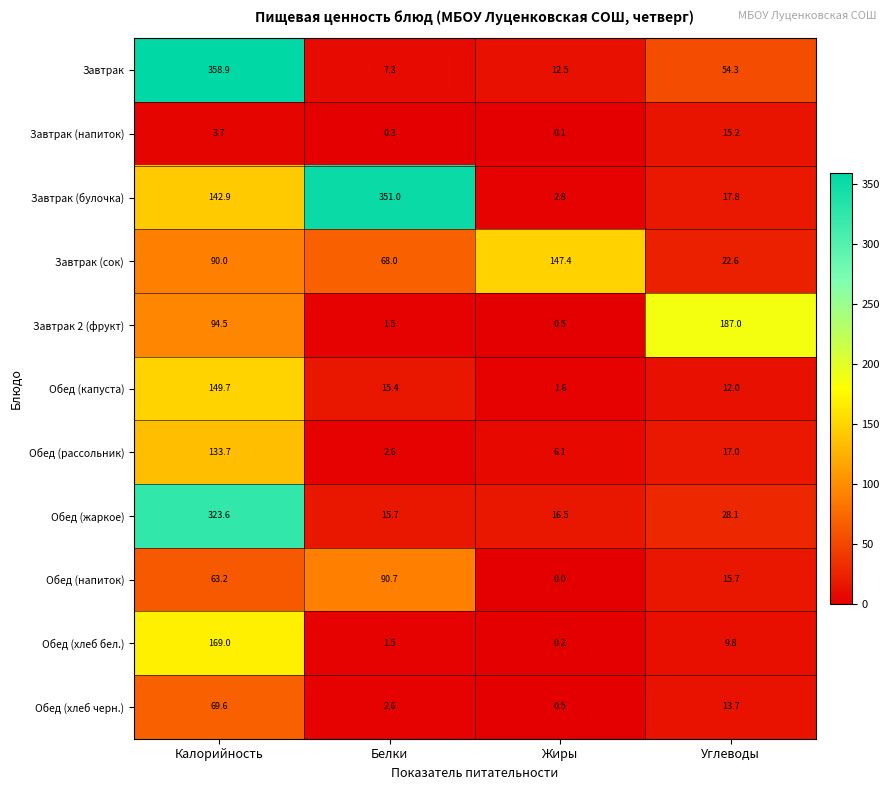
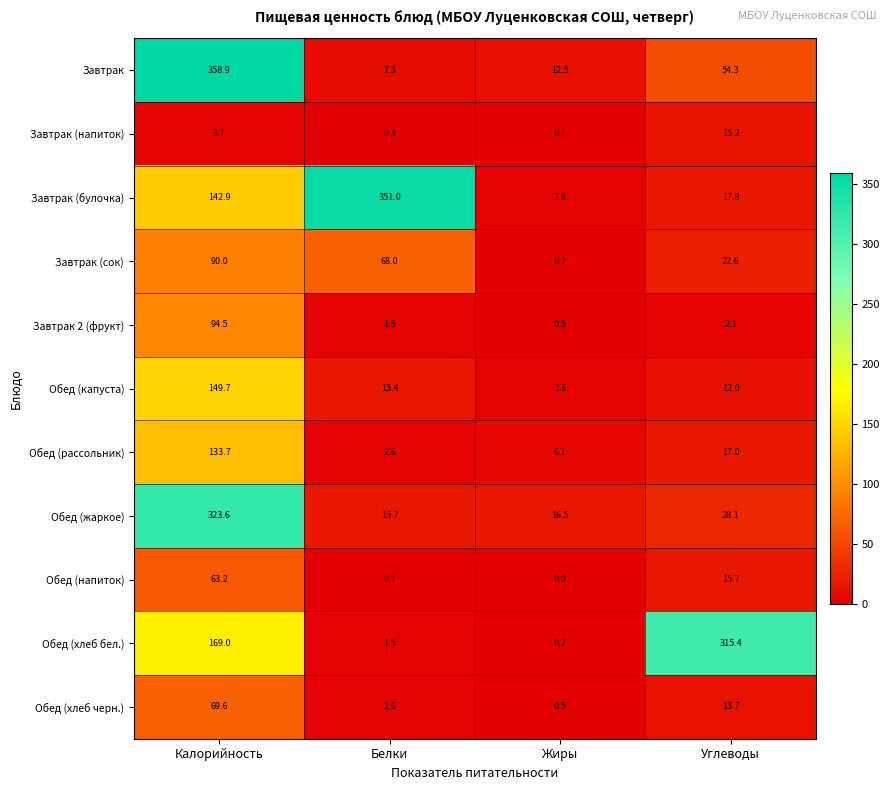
  {
    "Завтрак": {
      "Калорийность": 358.9,
      "Белки": 7.3,
      "Жиры": 12.5,
      "Углеводы": 54.3
    },
    "Завтрак (напиток)": {
      "Калорийность": 3.7,
      "Белки": 0.3,
      "Жиры": 0.1,
      "Углеводы": 15.2
    },
    "Завтрак (булочка)": {
      "Калорийность": 142.9,
      "Белки": 351.0,
      "Жиры": 2.8,
      "Углеводы": 17.8
    },
    "Завтрак (сок)": {
      "Калорийность": 90.0,
      "Белки": 68.0,
-     "Жиры": 147.4,
+     "Жиры": 0.2,
      "Углеводы": 22.6
    },
    "Завтрак 2 (фрукт)": {
      "Калорийность": 94.5,
      "Белки": 1.5,
      "Жиры": 0.5,
-     "Углеводы": 187.0
+     "Углеводы": 2.1
    },
    "Обед (капуста)": {
      "Калорийность": 149.7,
      "Белки": 15.4,
      "Жиры": 1.6,
      "Углеводы": 12.0
    },
    "Обед (рассольник)": {
      "Калорийность": 133.7,
      "Белки": 2.6,
      "Жиры": 6.1,
      "Углеводы": 17.0
    },
    "Обед (жаркое)": {
      "Калорийность": 323.6,
      "Белки": 15.7,
      "Жиры": 16.5,
      "Углеводы": 28.1
    },
    "Обед (напиток)": {
      "Калорийность": 63.2,
-     "Белки": 90.7,
+     "Белки": 0.1,
      "Жиры": 0.0,
      "Углеводы": 15.7
    },
    "Обед (хлеб бел.)": {
      "Калорийность": 169.0,
      "Белки": 1.5,
      "Жиры": 0.2,
-     "Углеводы": 9.8
+     "Углеводы": 315.4
    },
    "Обед (хлеб черн.)": {
      "Калорийность": 69.6,
      "Белки": 2.6,
      "Жиры": 0.5,
      "Углеводы": 13.7
    }
  }
